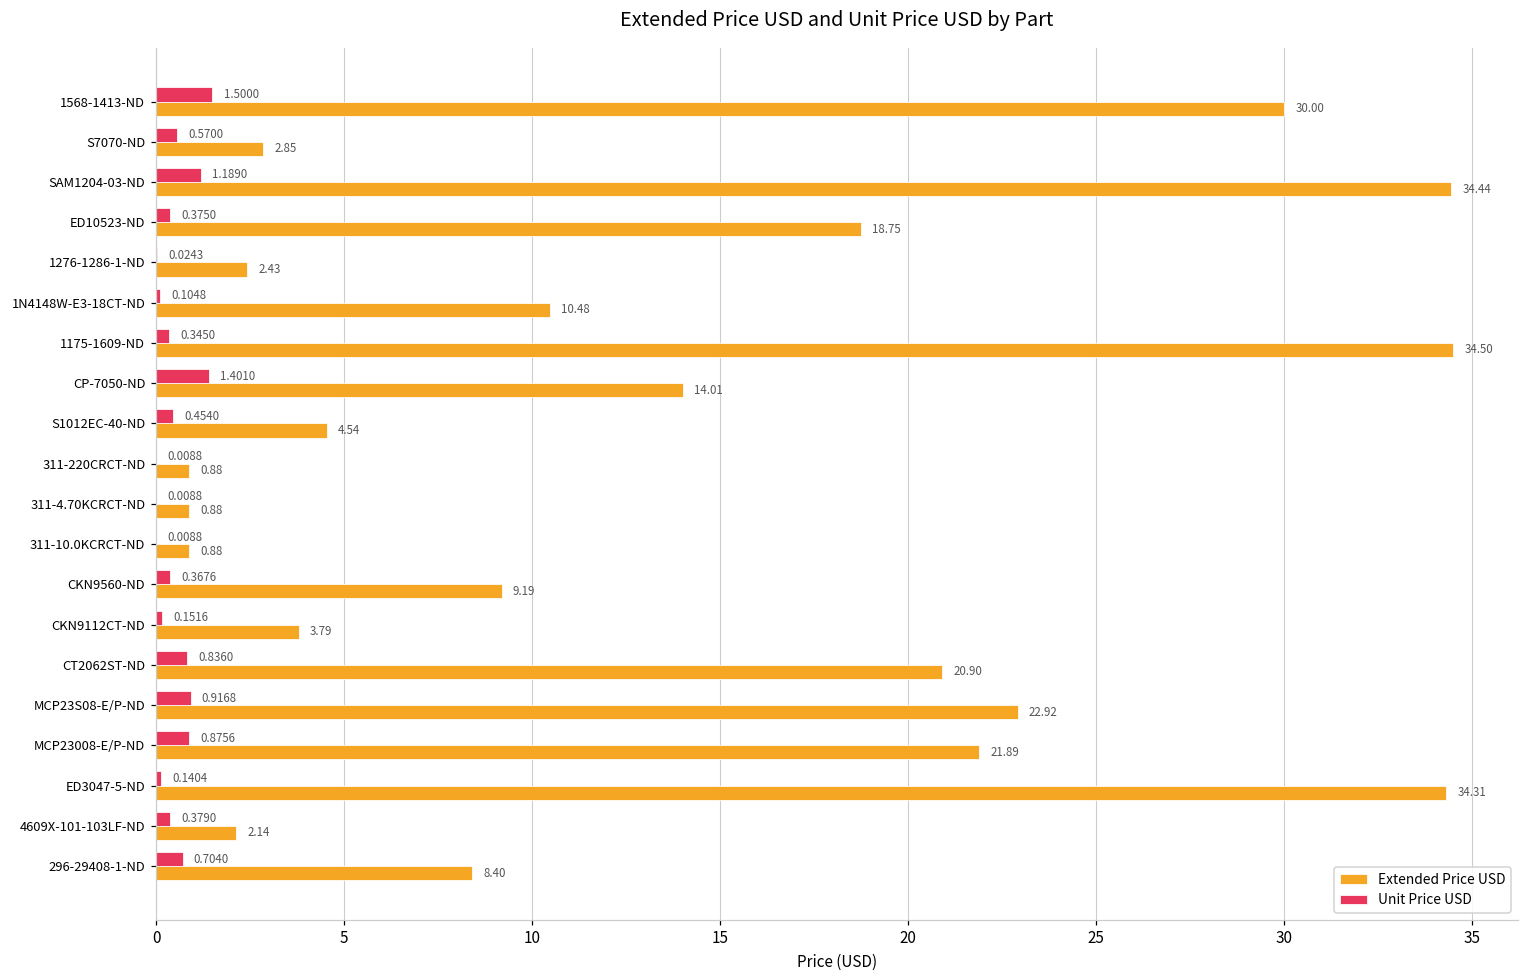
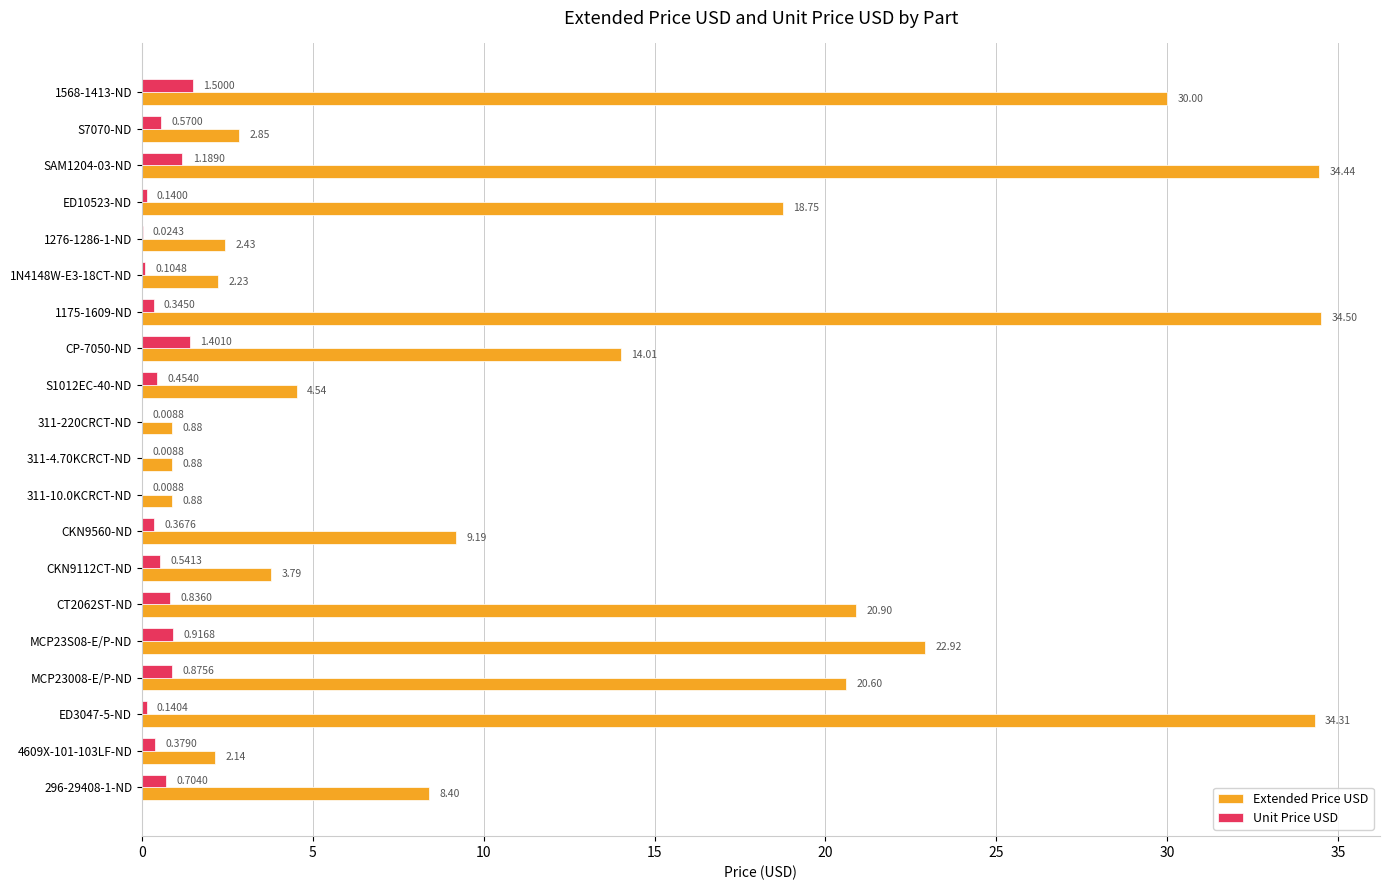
  {
    "Extended Price USD": {
      "1568-1413-ND": 30.00,
      "S7070-ND": 2.85,
      "SAM1204-03-ND": 34.44,
      "ED10523-ND": 18.75,
      "1276-1286-1-ND": 2.43,
-     "1N4148W-E3-18CT-ND": 10.48,
+     "1N4148W-E3-18CT-ND": 2.23,
      "1175-1609-ND": 34.50,
      "CP-7050-ND": 14.01,
      "S1012EC-40-ND": 4.54,
      "311-220CRCT-ND": 0.88,
      "311-4.70KCRCT-ND": 0.88,
      "311-10.0KCRCT-ND": 0.88,
      "CKN9560-ND": 9.19,
      "CKN9112CT-ND": 3.79,
      "CT2062ST-ND": 20.90,
      "MCP23S08-E/P-ND": 22.92,
-     "MCP23008-E/P-ND": 21.89,
+     "MCP23008-E/P-ND": 20.60,
      "ED3047-5-ND": 34.31,
      "4609X-101-103LF-ND": 2.14,
      "296-29408-1-ND": 8.40
    },
    "Unit Price USD": {
      "1568-1413-ND": 1.5000,
      "S7070-ND": 0.5700,
      "SAM1204-03-ND": 1.1890,
-     "ED10523-ND": 0.3750,
+     "ED10523-ND": 0.1400,
      "1276-1286-1-ND": 0.0243,
      "1N4148W-E3-18CT-ND": 0.1048,
      "1175-1609-ND": 0.3450,
      "CP-7050-ND": 1.4010,
      "S1012EC-40-ND": 0.4540,
      "311-220CRCT-ND": 0.0088,
      "311-4.70KCRCT-ND": 0.0088,
      "311-10.0KCRCT-ND": 0.0088,
      "CKN9560-ND": 0.3676,
-     "CKN9112CT-ND": 0.1516,
+     "CKN9112CT-ND": 0.5413,
      "CT2062ST-ND": 0.8360,
      "MCP23S08-E/P-ND": 0.9168,
      "MCP23008-E/P-ND": 0.8756,
      "ED3047-5-ND": 0.1404,
      "4609X-101-103LF-ND": 0.3790,
      "296-29408-1-ND": 0.7040
    }
  }
